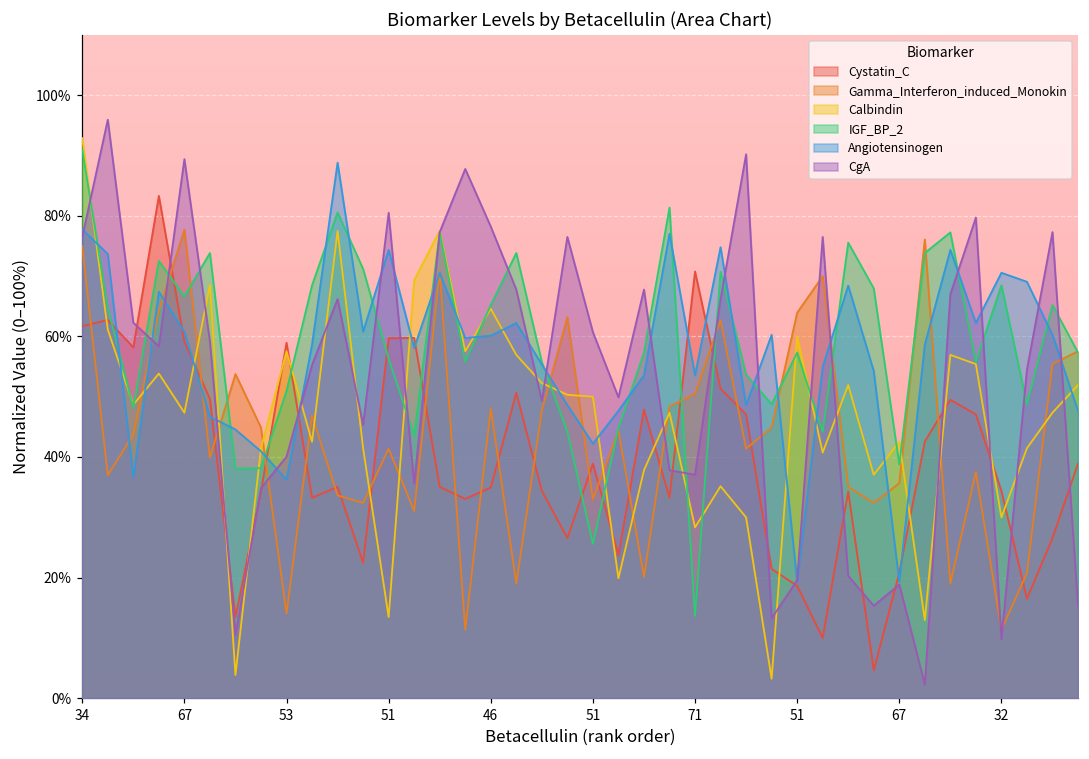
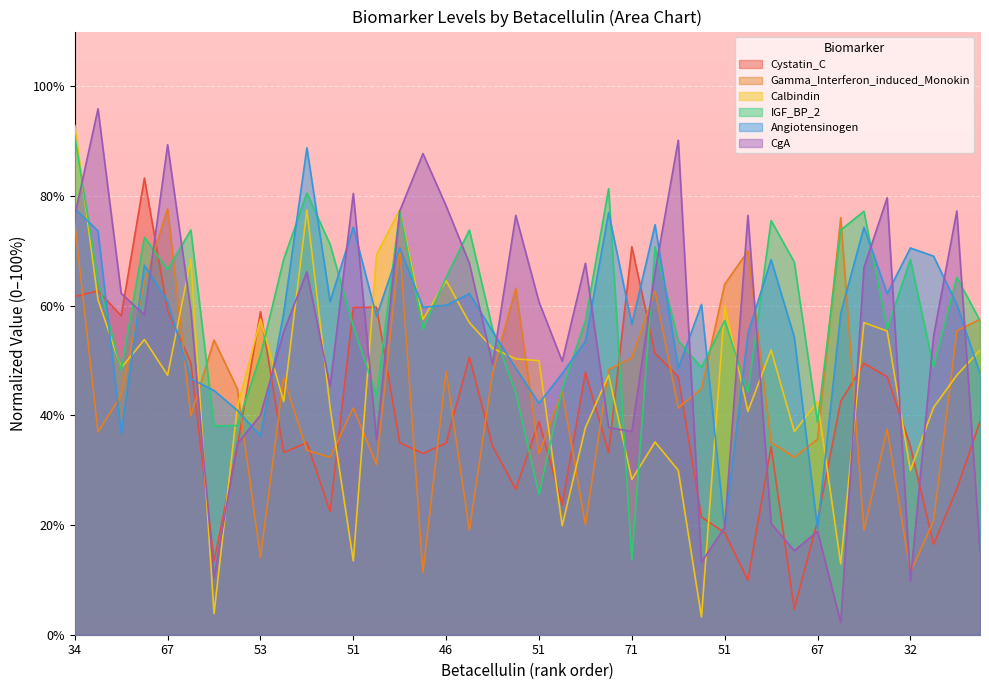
  {
    "IGF_BP_2": {
      "53": "51%",
      "46": "65%",
      "71": "14%",
      "32": "68%"
    },
    "Angiotensinogen": {
      "53": "36%",
      "46": "60%",
-     "71": "54%",
+     "71": "57%",
      "32": "71%"
    },
    "CgA": {
      "53": "40%",
      "46": "78%",
      "71": "37%",
      "32": "10%"
    }
  }
